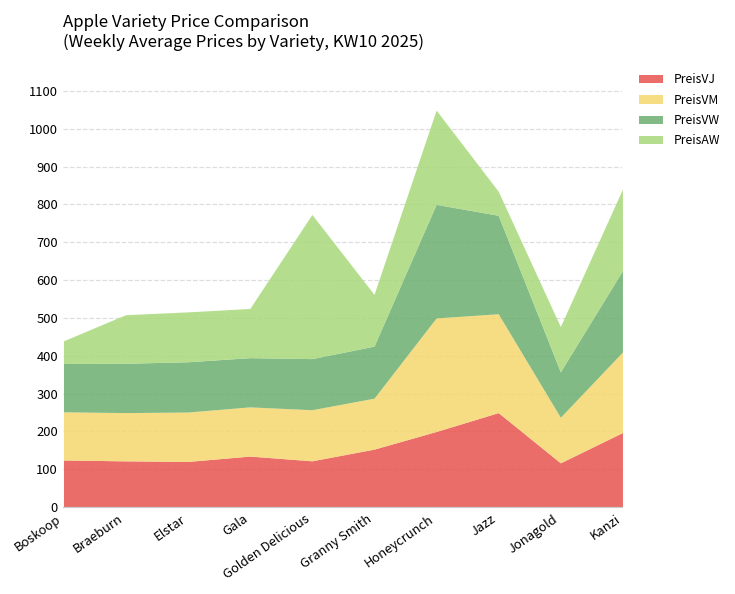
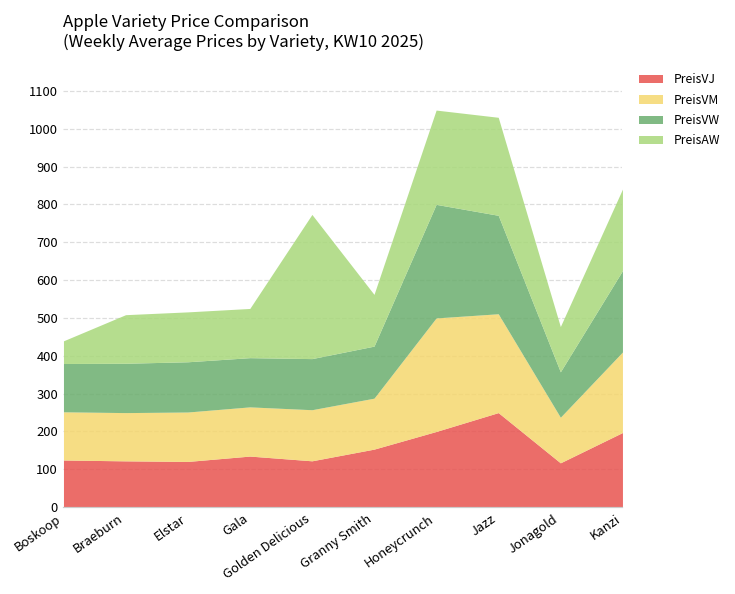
  {
    "PreisVJ": {
      "Boskoop": 120,
      "Braeburn": 120,
      "Elstar": 120,
      "Gala": 140,
      "Golden Delicious": 120,
      "Granny Smith": 150,
      "Honeycrunch": 200,
      "Jazz": 250,
      "Jonagold": 120,
      "Kanzi": 200
    },
    "PreisVM": {
      "Boskoop": 130,
      "Braeburn": 130,
      "Elstar": 130,
      "Gala": 130,
      "Golden Delicious": 140,
      "Granny Smith": 130,
      "Honeycrunch": 300,
      "Jazz": 260,
      "Jonagold": 120,
      "Kanzi": 210
    },
    "PreisVW": {
      "Boskoop": 130,
      "Braeburn": 130,
      "Elstar": 130,
      "Gala": 130,
      "Golden Delicious": 140,
      "Granny Smith": 140,
      "Honeycrunch": 300,
      "Jazz": 260,
      "Jonagold": 120,
      "Kanzi": 220
    },
    "PreisAW": {
      "Boskoop": 60,
      "Braeburn": 130,
      "Elstar": 130,
      "Gala": 130,
      "Golden Delicious": 380,
      "Granny Smith": 140,
      "Honeycrunch": 250,
-     "Jazz": 60,
+     "Jazz": 260,
      "Jonagold": 120,
      "Kanzi": 220
    }
  }
